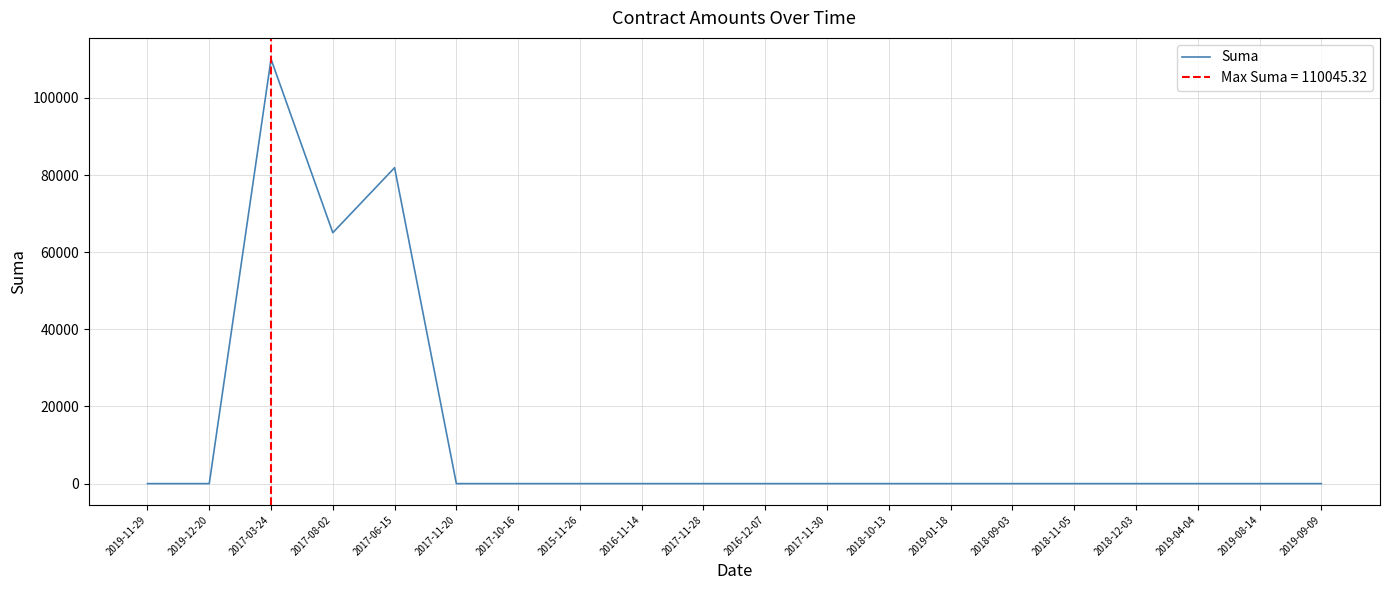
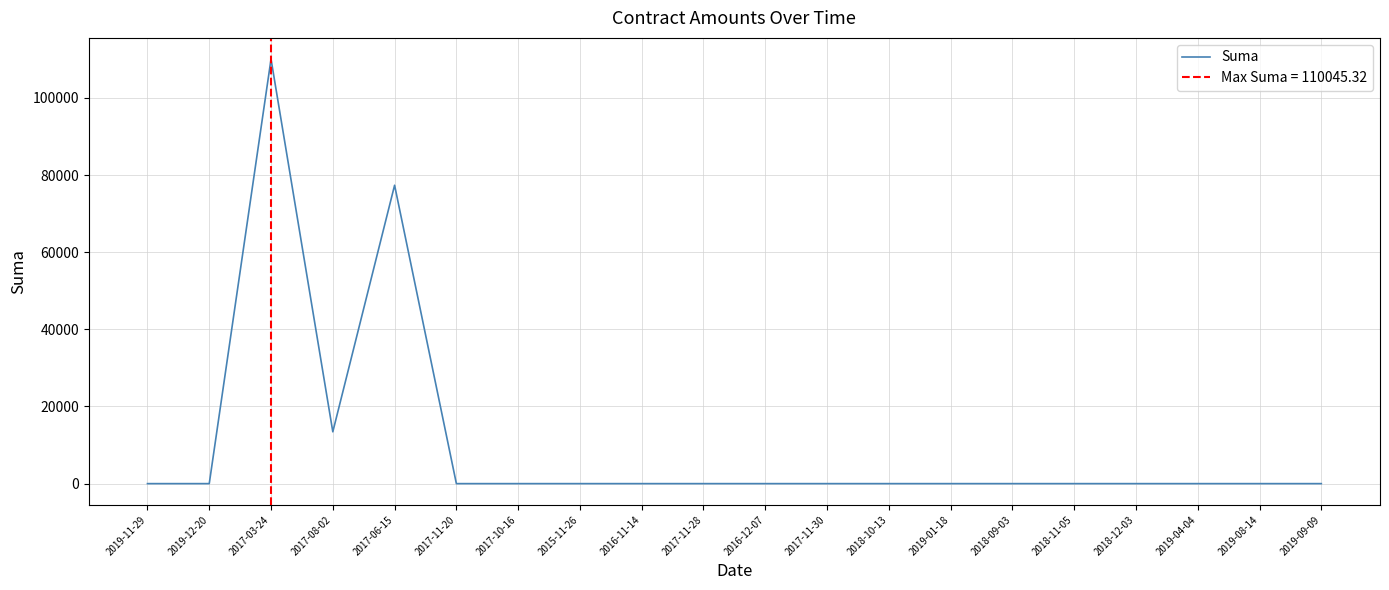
  {
    "2019-11-29": 0,
    "2019-12-20": 0,
    "2017-03-24": 110000,
-   "2017-08-02": 65000,
-   "2017-06-15": 82000,
+   "2017-08-02": 13000,
+   "2017-06-15": 77000,
    "2017-11-20": 0,
    "2017-10-16": 0,
    "2015-11-26": 0,
    "2016-11-14": 0,
    "2017-11-28": 0,
    "2016-12-07": 0,
    "2017-11-30": 0,
    "2018-10-13": 0,
    "2019-01-18": 0,
    "2018-09-03": 0,
    "2018-11-05": 0,
    "2018-12-03": 0,
    "2019-04-04": 0,
    "2019-08-14": 0,
    "2019-09-09": 0
  }
